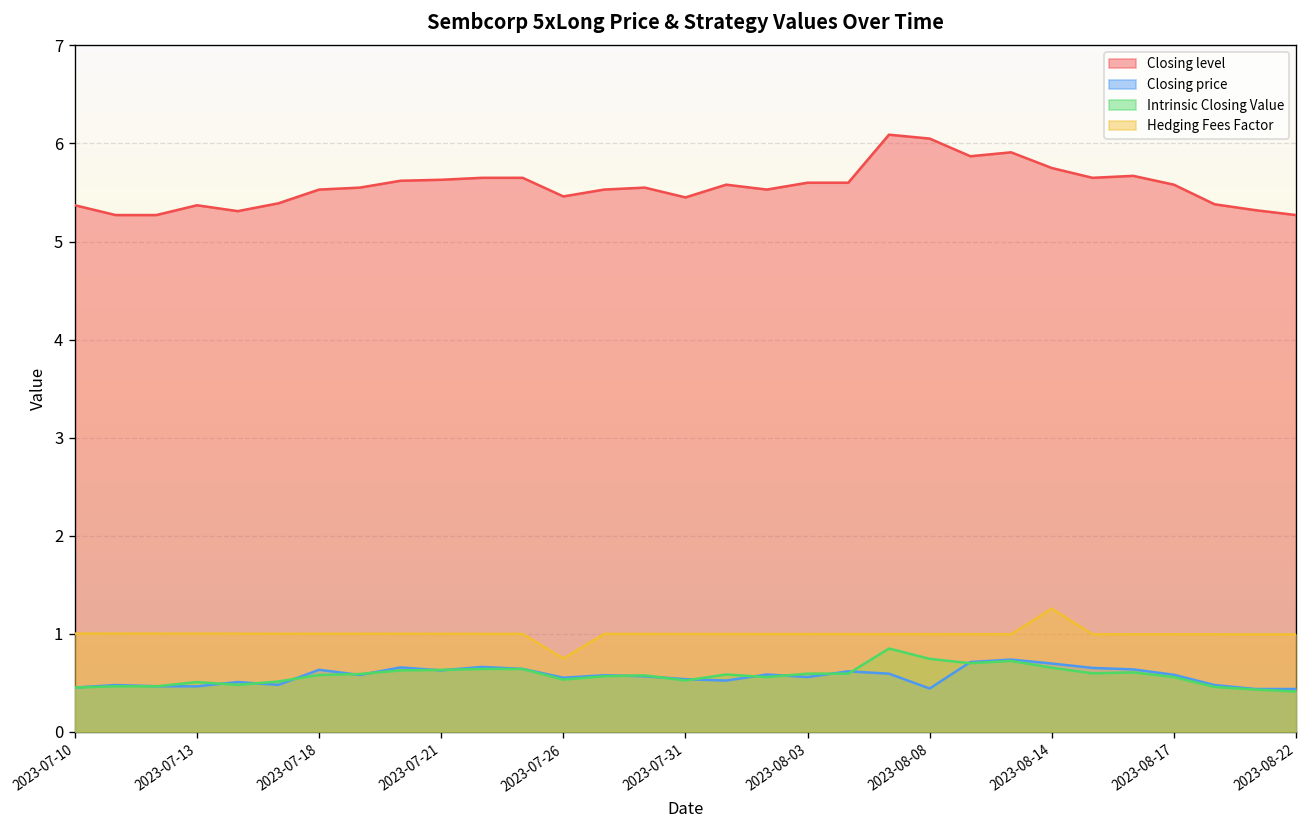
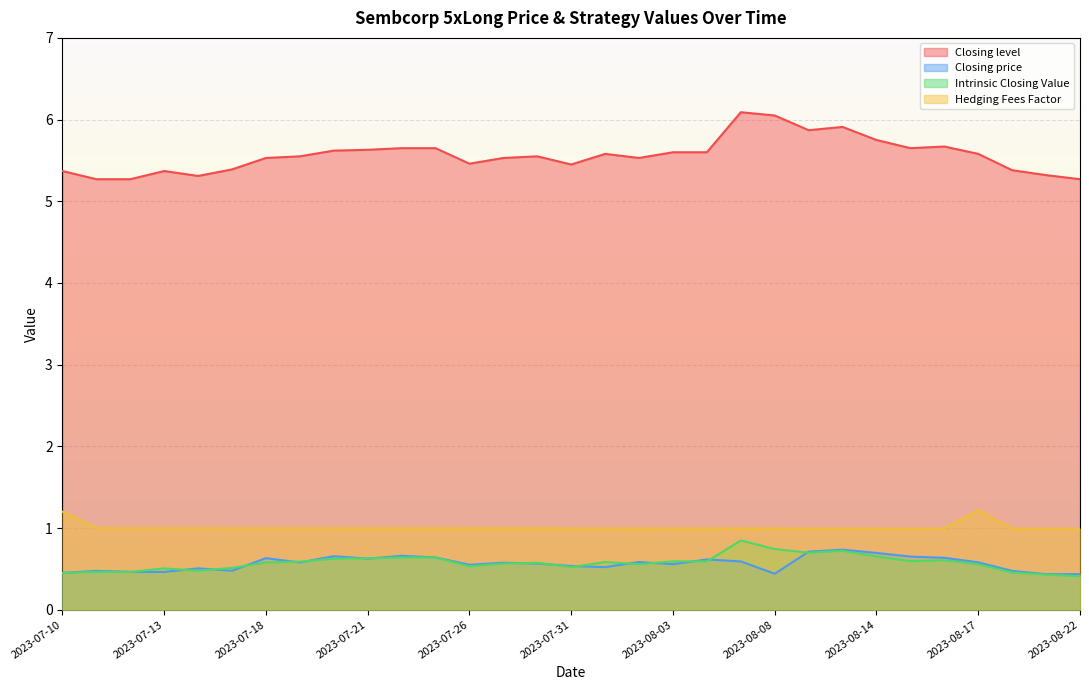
  {
    "Closing level": {
      "2023-07-10": 5.4,
      "2023-07-13": 5.4,
      "2023-07-18": 5.5,
      "2023-07-21": 5.6,
      "2023-07-26": 5.5,
      "2023-07-31": 5.5,
      "2023-08-03": 5.6,
      "2023-08-08": 6.1,
      "2023-08-14": 5.8,
      "2023-08-17": 5.6,
      "2023-08-22": 5.3
    },
    "Closing price": {
      "2023-07-13": 0.5,
      "2023-07-18": 0.6,
      "2023-08-03": 0.6,
      "2023-08-08": 0.4,
      "2023-08-14": 0.7
    },
    "Intrinsic Closing Value": {
      "2023-07-13": 0.5,
      "2023-07-18": 0.6,
      "2023-08-03": 0.6,
      "2023-08-08": 0.7,
      "2023-08-14": 0.7
    },
    "Hedging Fees Factor": {
-     "2023-07-10": 1.0,
+     "2023-07-10": 1.2,
      "2023-07-13": 1.0,
      "2023-07-18": 1.0,
      "2023-07-21": 1.0,
-     "2023-07-26": 0.7,
+     "2023-07-26": 1.0,
      "2023-07-31": 1.0,
      "2023-08-03": 1.0,
      "2023-08-08": 1.0,
-     "2023-08-14": 1.3,
-     "2023-08-17": 1.0,
+     "2023-08-14": 1.0,
+     "2023-08-17": 1.2,
      "2023-08-22": 1.0
    }
  }
